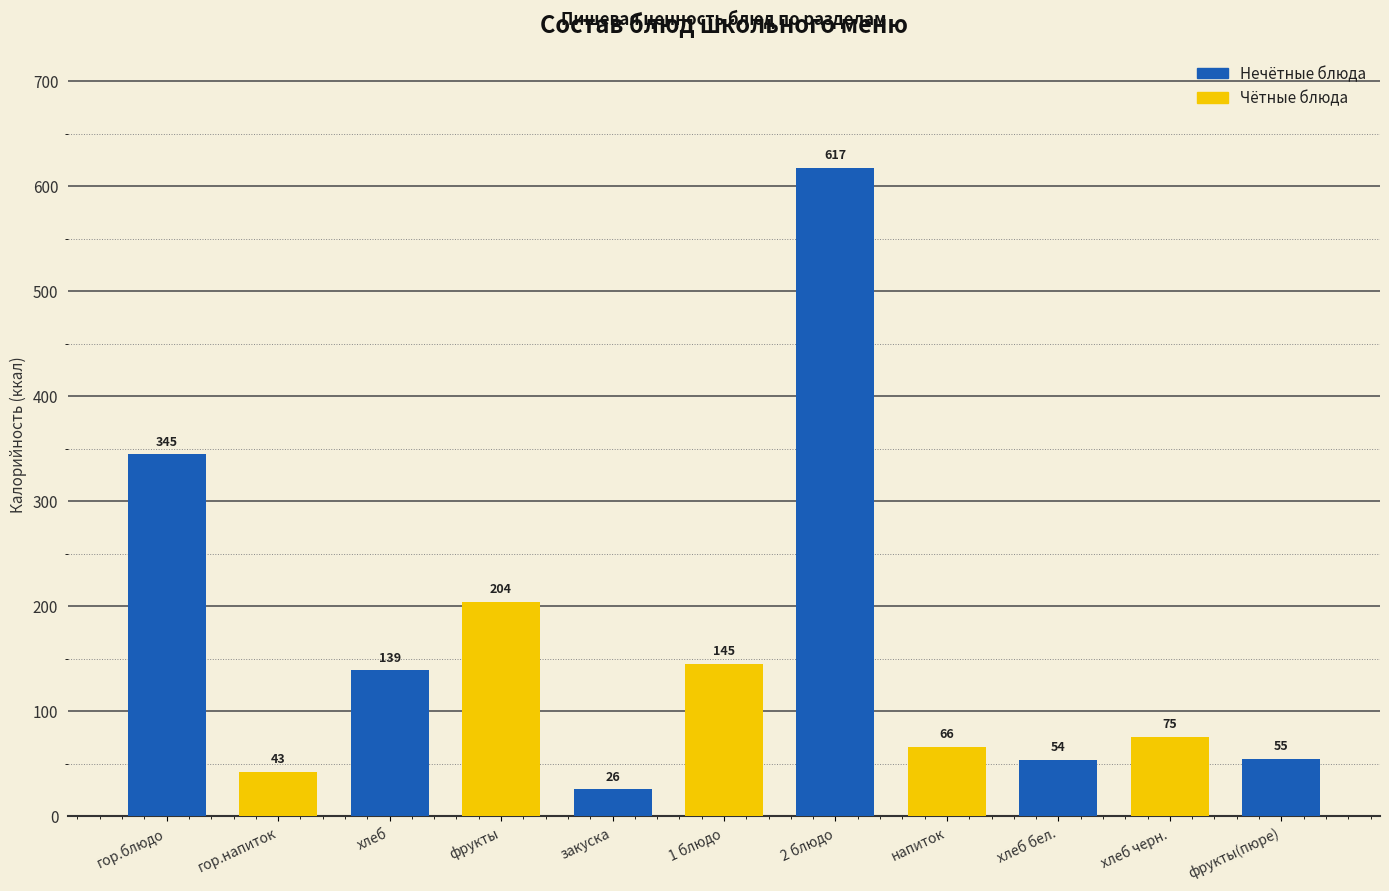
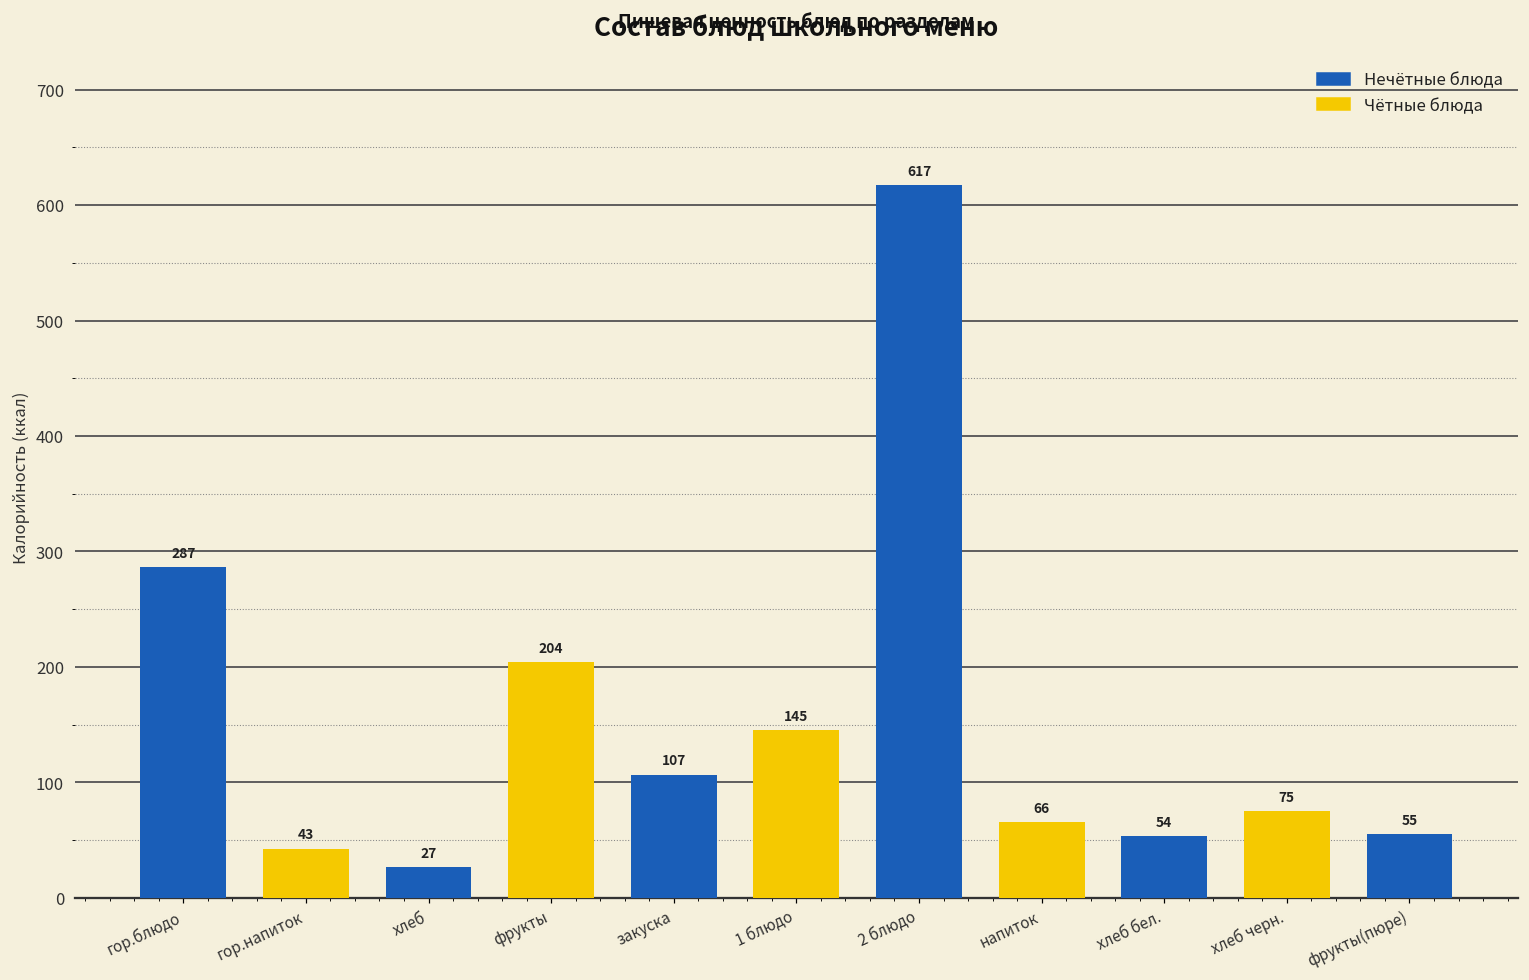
  {
-   "гор.блюдо": 345,
+   "гор.блюдо": 287,
    "гор.напиток": 43,
-   "хлеб": 139,
+   "хлеб": 27,
    "фрукты": 204,
-   "закуска": 26,
+   "закуска": 107,
    "1 блюдо": 145,
    "2 блюдо": 617,
    "напиток": 66,
    "хлеб бел.": 54,
    "хлеб черн.": 75,
    "фрукты(пюре)": 55
  }
